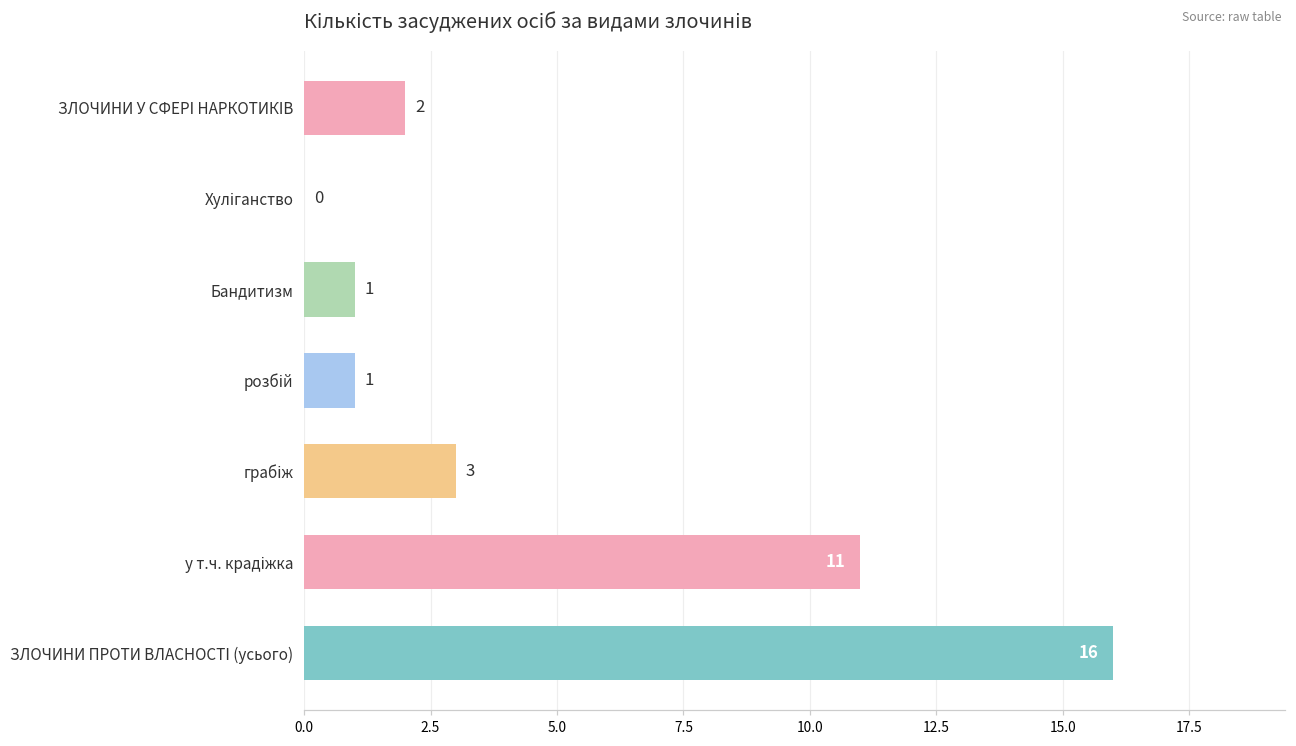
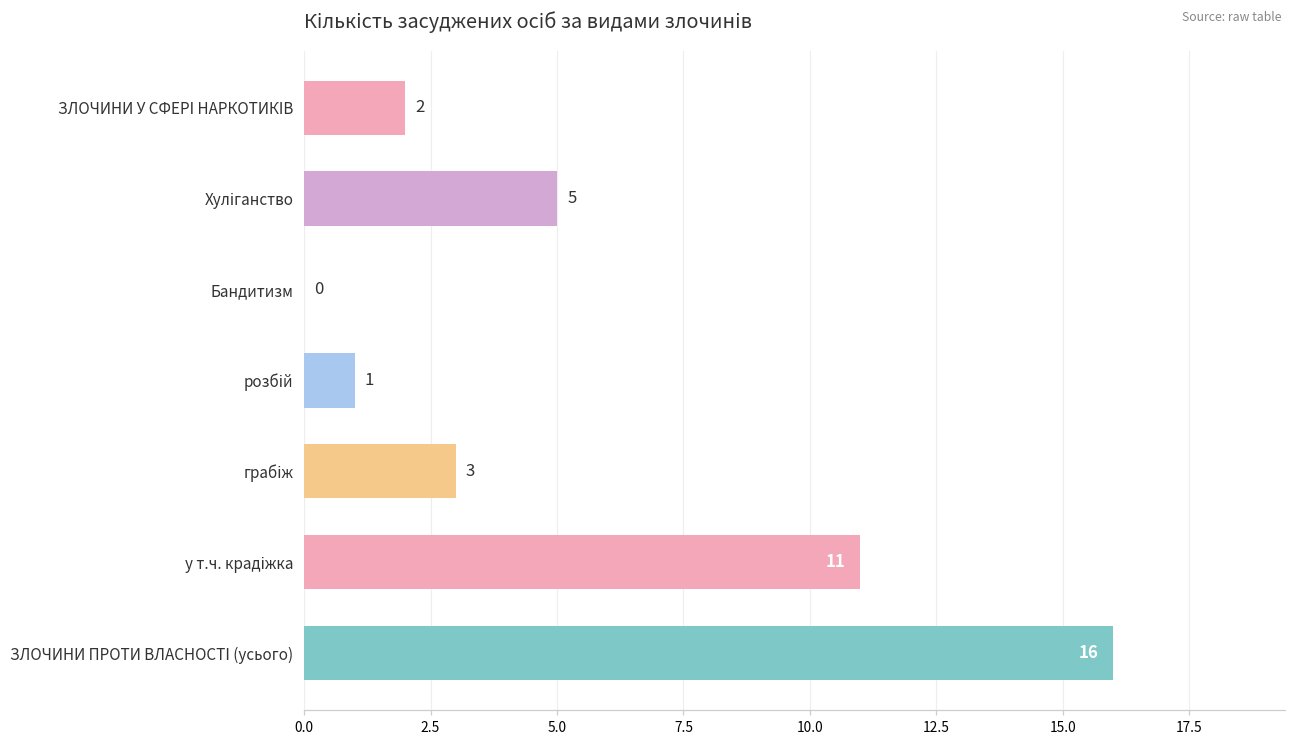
  {
    "ЗЛОЧИНИ У СФЕРІ НАРКОТИКІВ": 2,
-   "Хуліганство": 0,
-   "Бандитизм": 1,
+   "Хуліганство": 5,
+   "Бандитизм": 0,
    "розбій": 1,
    "грабіж": 3,
    "у т.ч. крадіжка": 11,
    "ЗЛОЧИНИ ПРОТИ ВЛАСНОСТІ (усього)": 16
  }
